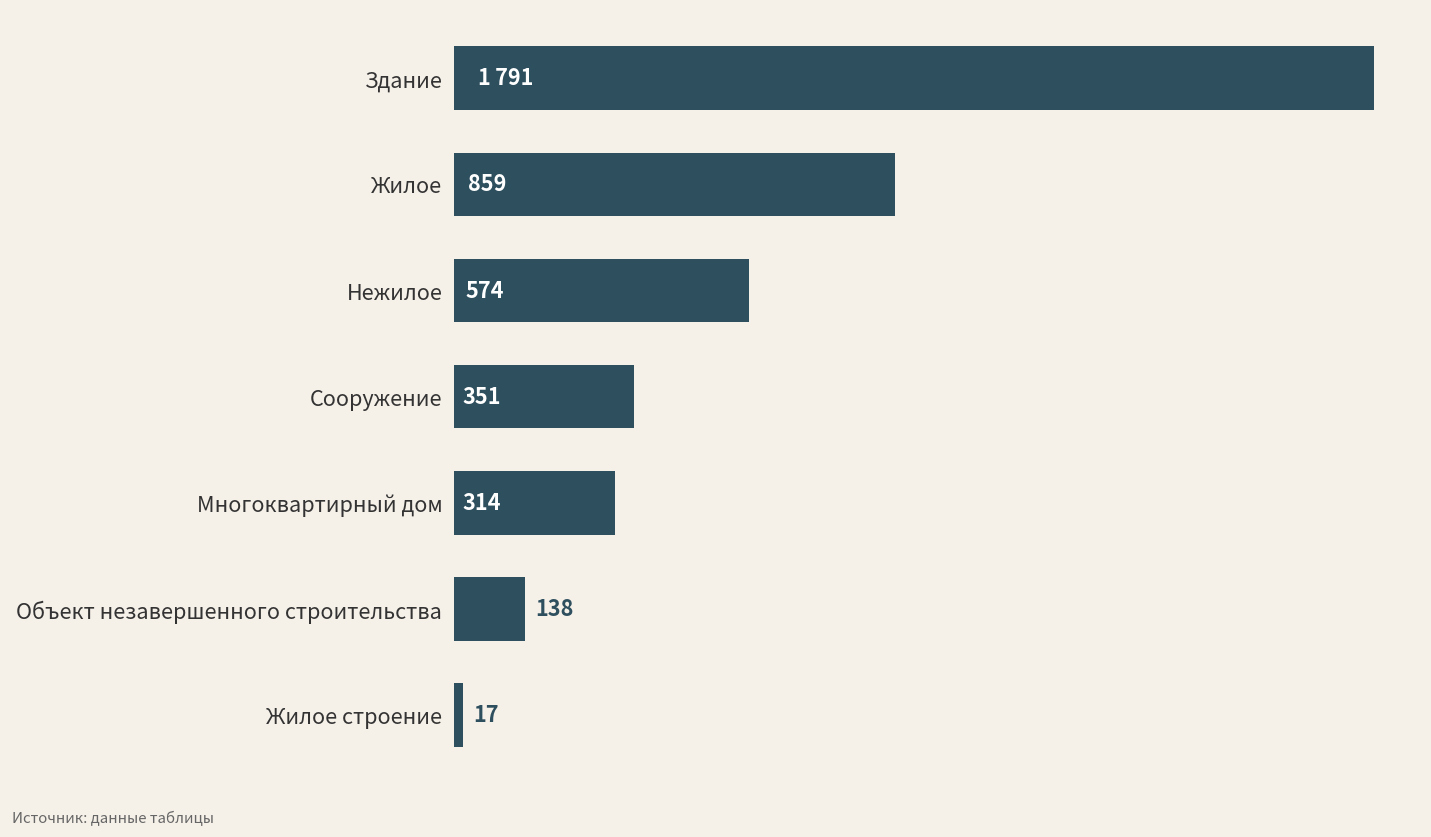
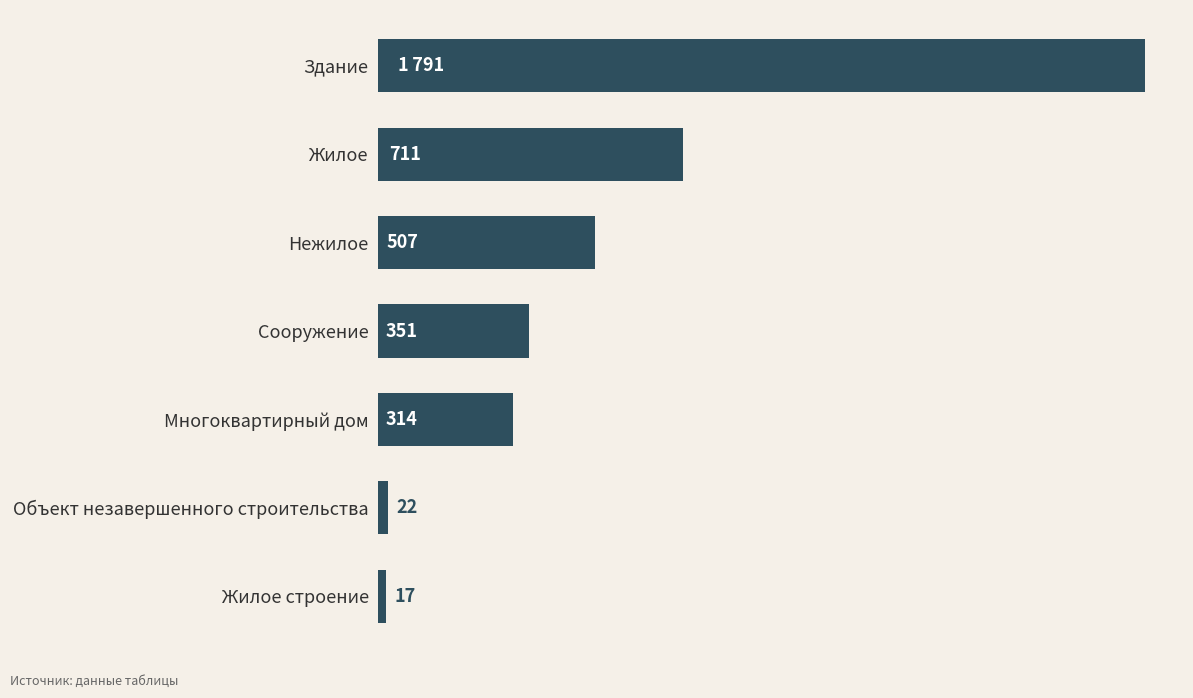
  {
-   "Жилое": 859,
-   "Нежилое": 574,
+   "Жилое": 711,
+   "Нежилое": 507,
    "Сооружение": 351,
    "Многоквартирный дом": 314,
-   "Объект незавершенного строительства": 138,
+   "Объект незавершенного строительства": 22,
    "Жилое строение": 17
  }
